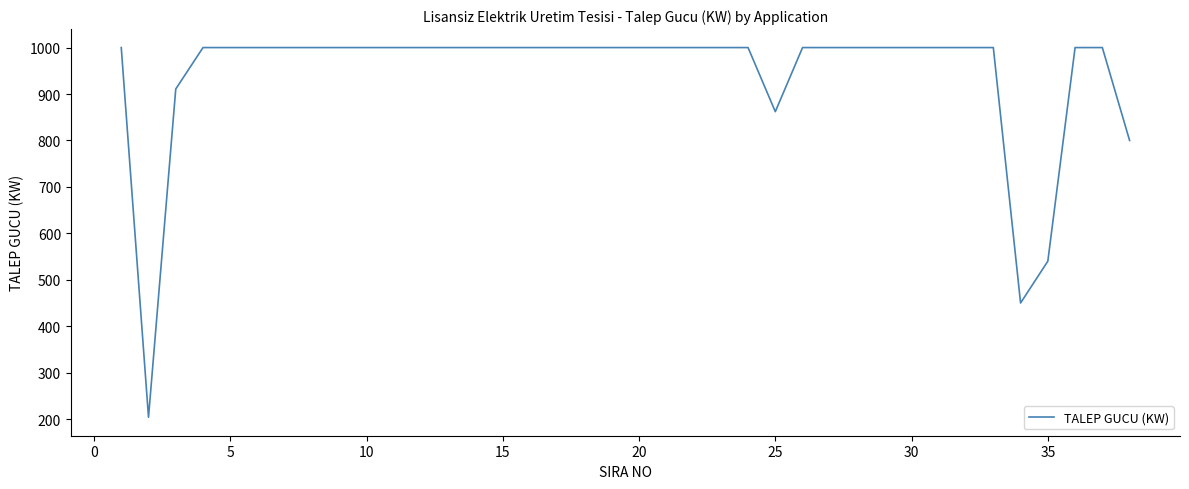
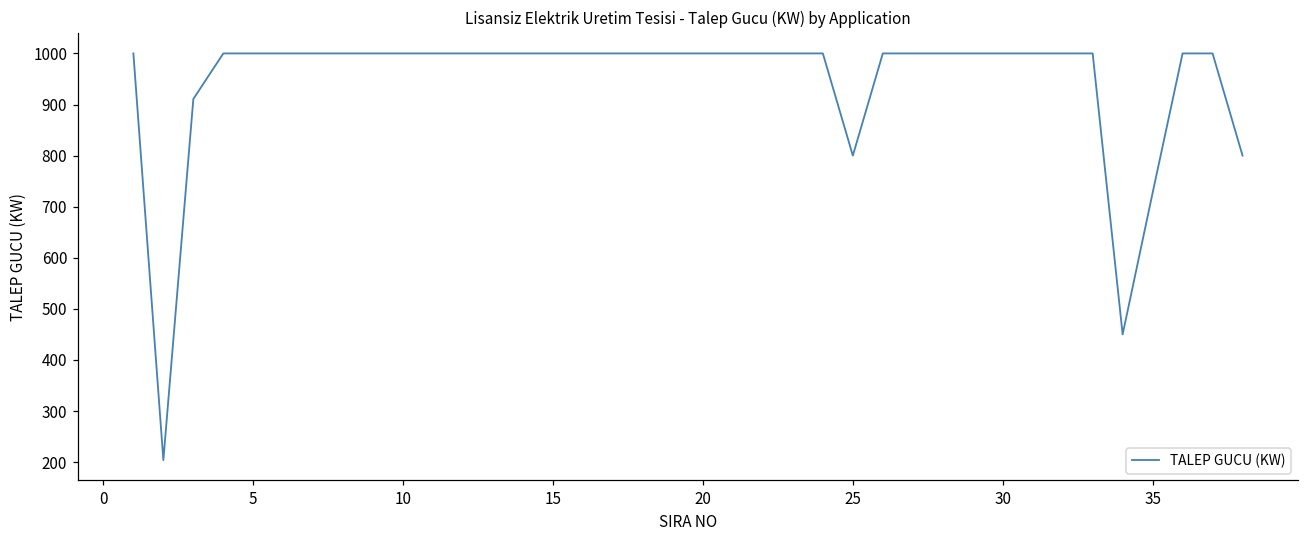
  {
    "5": 1000,
    "10": 1000,
    "15": 1000,
    "20": 1000,
-   "25": 860,
+   "25": 800,
    "30": 1000,
-   "35": 540
+   "35": 730
  }
